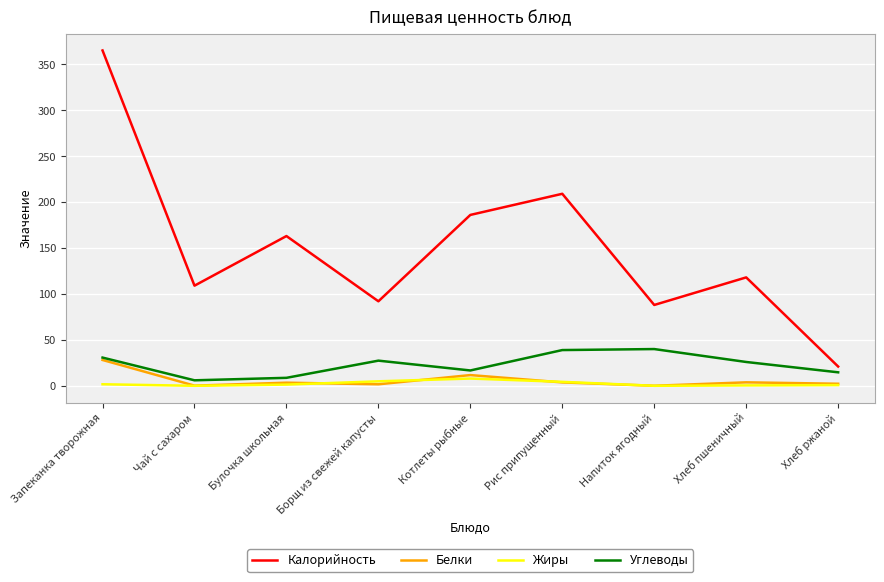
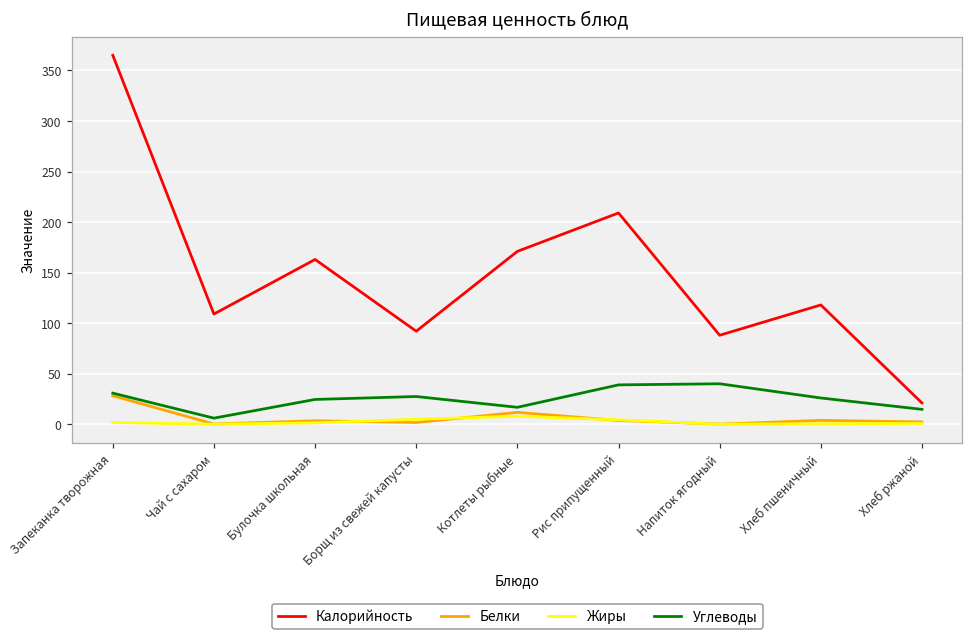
  {
    "Калорийность": {
      "Запеканка творожная": 370,
      "Чай с сахаром": 110,
      "Булочка школьная": 160,
      "Борщ из свежей капусты": 90,
-     "Котлеты рыбные": 190,
+     "Котлеты рыбные": 170,
      "Рис припущенный": 210,
      "Напиток ягодный": 90,
      "Хлеб пшеничный": 120,
      "Хлеб ржаной": 20
    },
    "Белки": {
      "Борщ из свежей капусты": 0,
      "Котлеты рыбные": 10,
      "Хлеб пшеничный": 0
    },
    "Жиры": {
      "Запеканка творожная": 0,
      "Борщ из свежей капусты": 0,
      "Котлеты рыбные": 10,
      "Хлеб пшеничный": 0
    },
    "Углеводы": {
      "Чай с сахаром": 10,
-     "Булочка школьная": 10,
+     "Булочка школьная": 20,
      "Борщ из свежей капусты": 30,
      "Котлеты рыбные": 20,
      "Рис припущенный": 40,
      "Напиток ягодный": 40,
      "Хлеб пшеничный": 30,
      "Хлеб ржаной": 10
    }
  }
